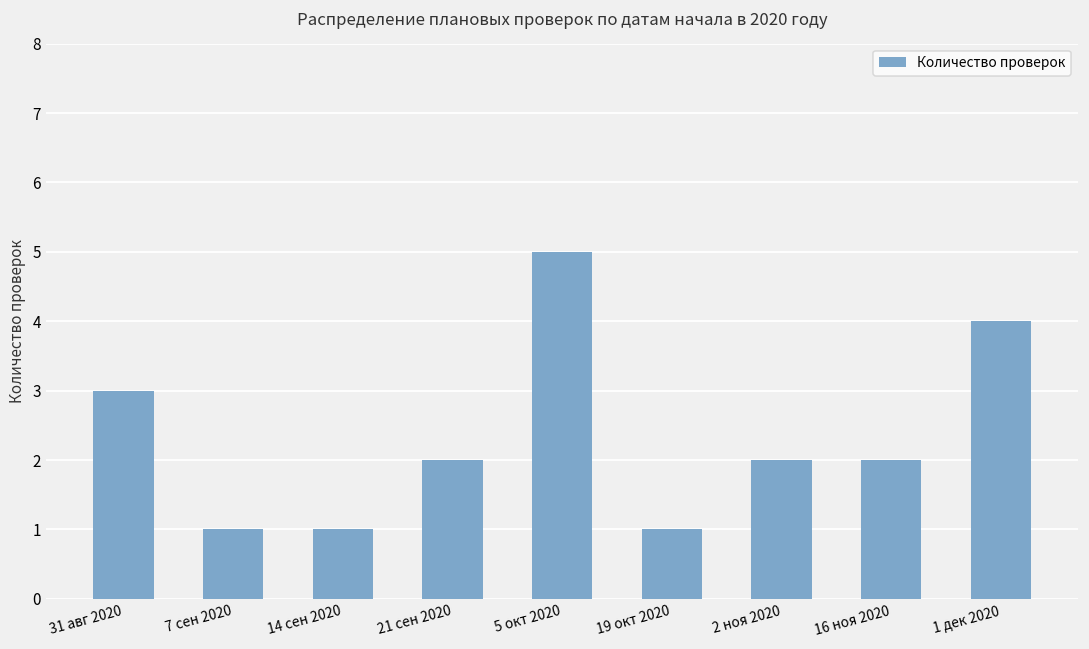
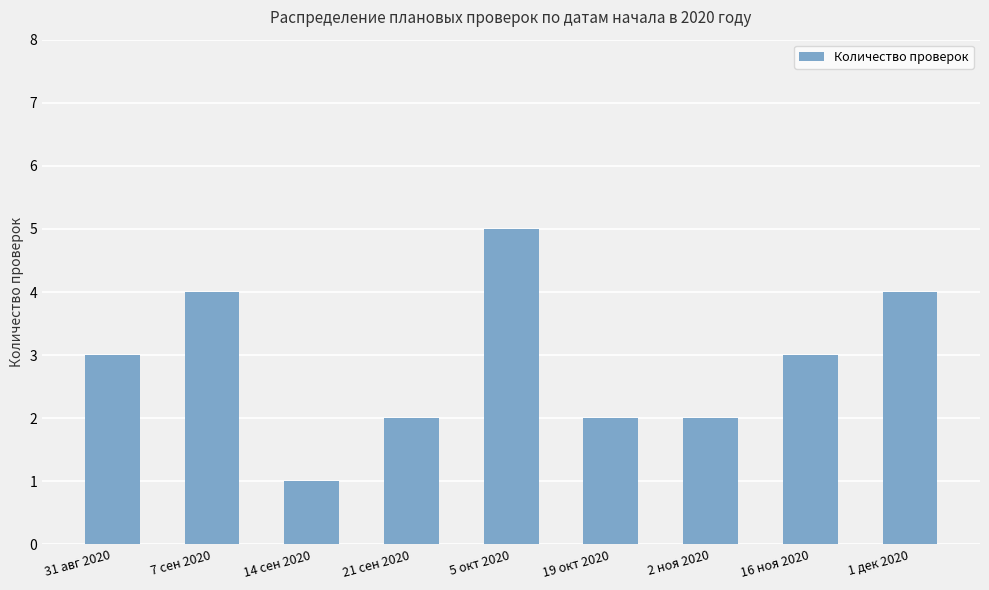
  {
    "31 авг 2020": 3,
-   "7 сен 2020": 1,
+   "7 сен 2020": 4,
    "14 сен 2020": 1,
    "21 сен 2020": 2,
    "5 окт 2020": 5,
-   "19 окт 2020": 1,
+   "19 окт 2020": 2,
    "2 ноя 2020": 2,
-   "16 ноя 2020": 2,
+   "16 ноя 2020": 3,
    "1 дек 2020": 4
  }
